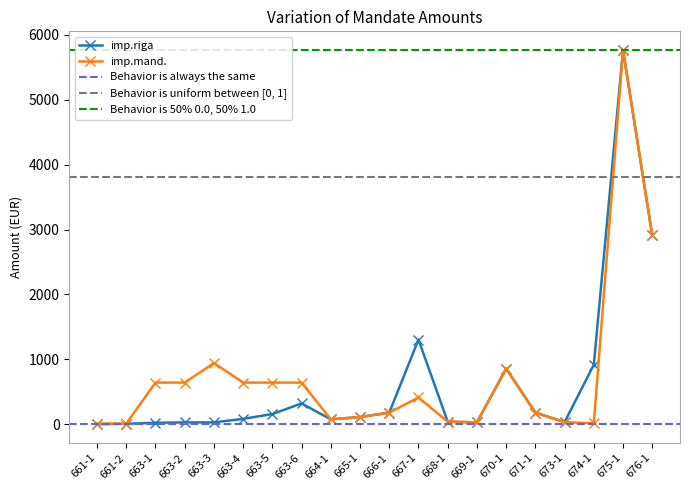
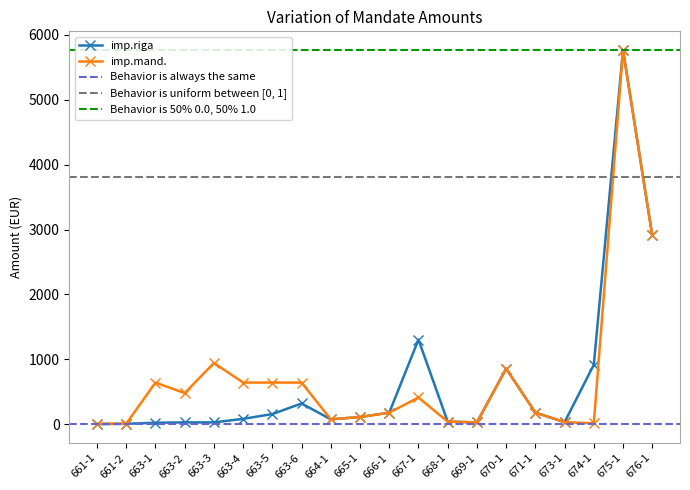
  {
    "imp.riga": {
      "663-1": 0,
      "663-2": 0,
      "663-3": 0,
      "663-4": 100,
      "663-5": 200,
      "663-6": 300,
      "667-1": 1300,
      "674-1": 900
    },
    "imp.mand.": {
      "663-1": 600,
-     "663-2": 600,
+     "663-2": 500,
      "663-3": 900,
      "663-4": 600,
      "663-5": 600,
      "663-6": 600,
      "667-1": 400,
      "674-1": 0
    }
  }
